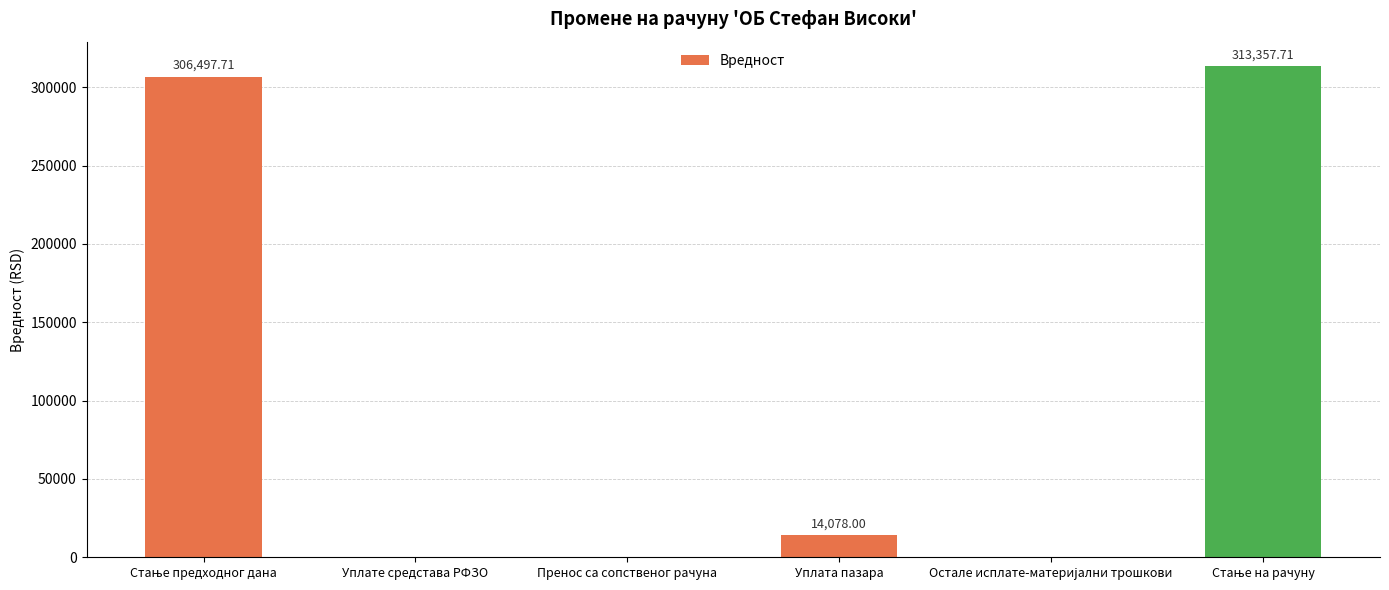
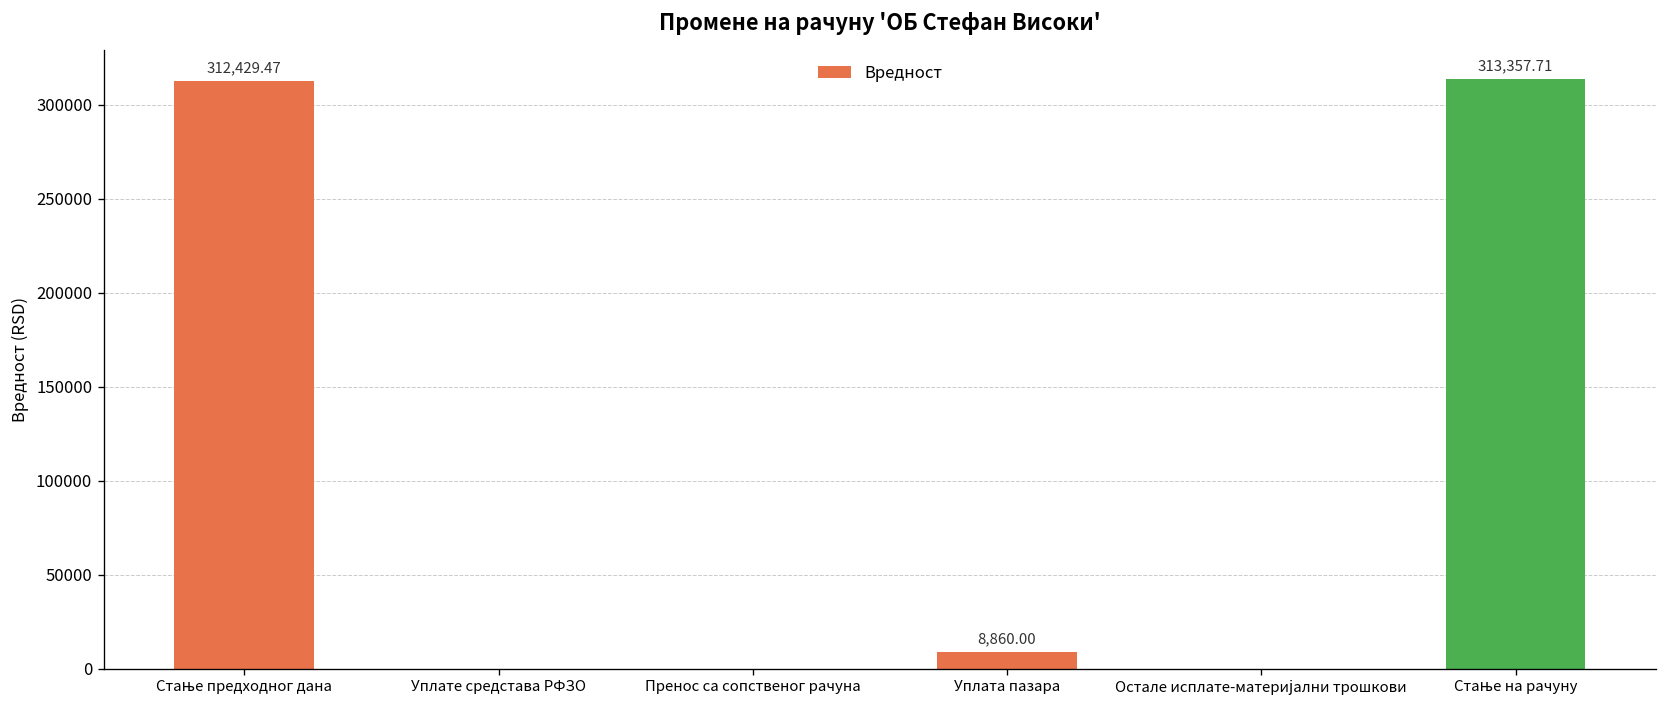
  {
-   "Стање предходног дана": "306,497.71",
-   "Уплата пазара": "14,078.00",
+   "Стање предходног дана": "312,429.47",
+   "Уплата пазара": "8,860.00",
    "Стање на рачуну": "313,357.71"
  }
